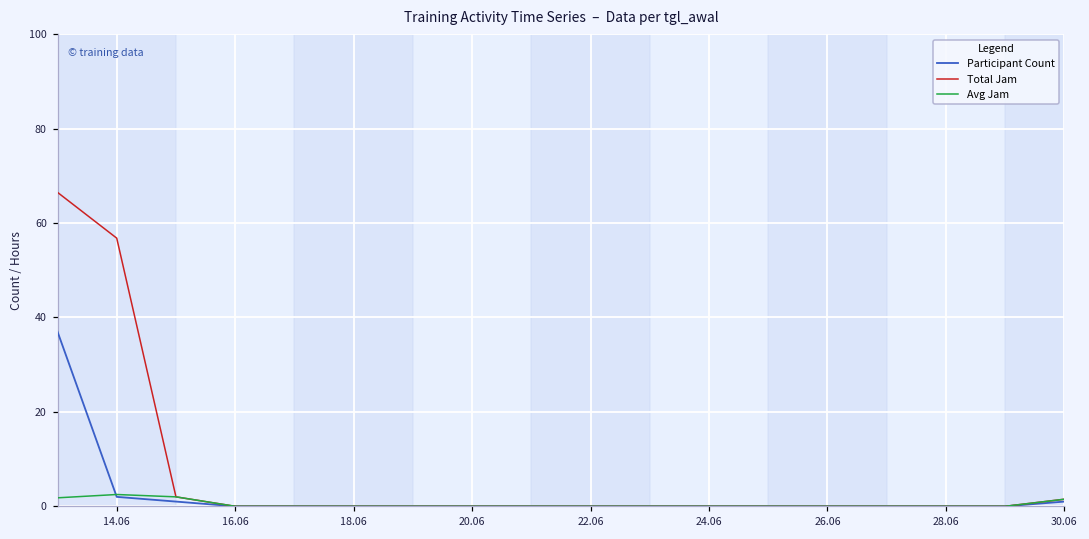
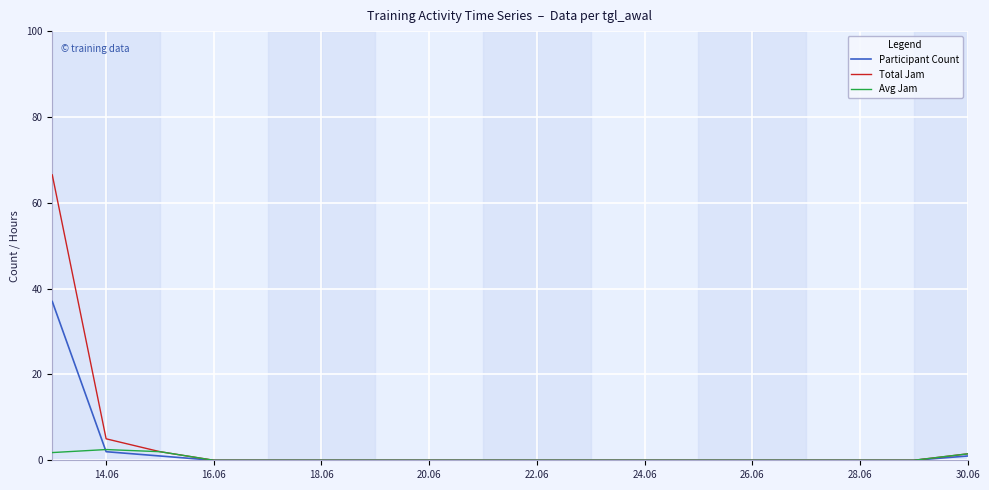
  {
    "Total Jam": {
-     "14.06": 57
+     "14.06": 5
    }
  }
